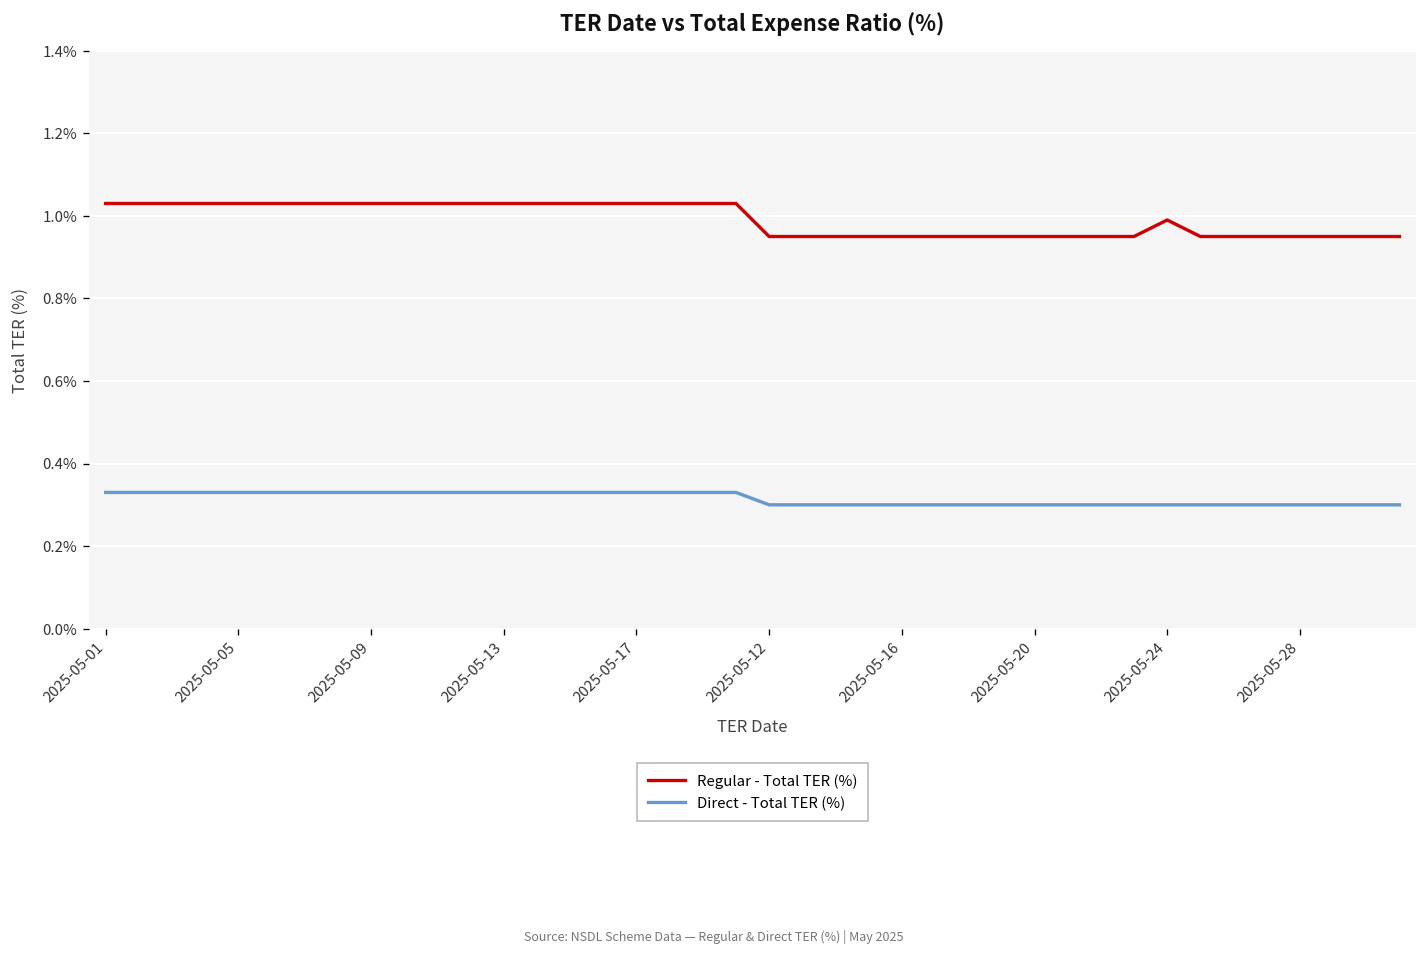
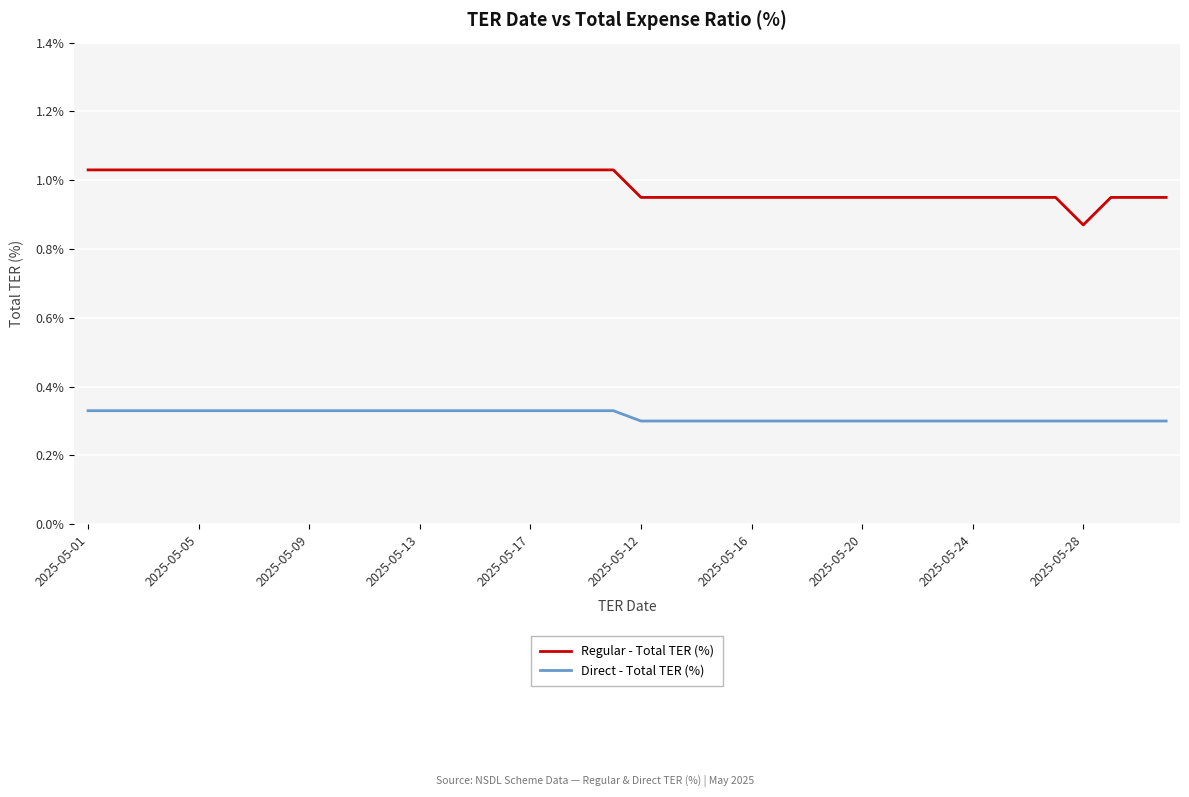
  {
    "Regular - Total TER (%)": {
      "2025-05-01": "1.03%",
      "2025-05-05": "1.03%",
      "2025-05-09": "1.03%",
-     "2025-05-24": "0.99%",
-     "2025-05-28": "0.95%"
+     "2025-05-24": "0.95%",
+     "2025-05-28": "0.87%"
    },
    "Direct - Total TER (%)": {
      "2025-05-01": "0.33%",
      "2025-05-05": "0.33%",
      "2025-05-09": "0.33%",
      "2025-05-24": "0.30%",
      "2025-05-28": "0.30%"
    }
  }
